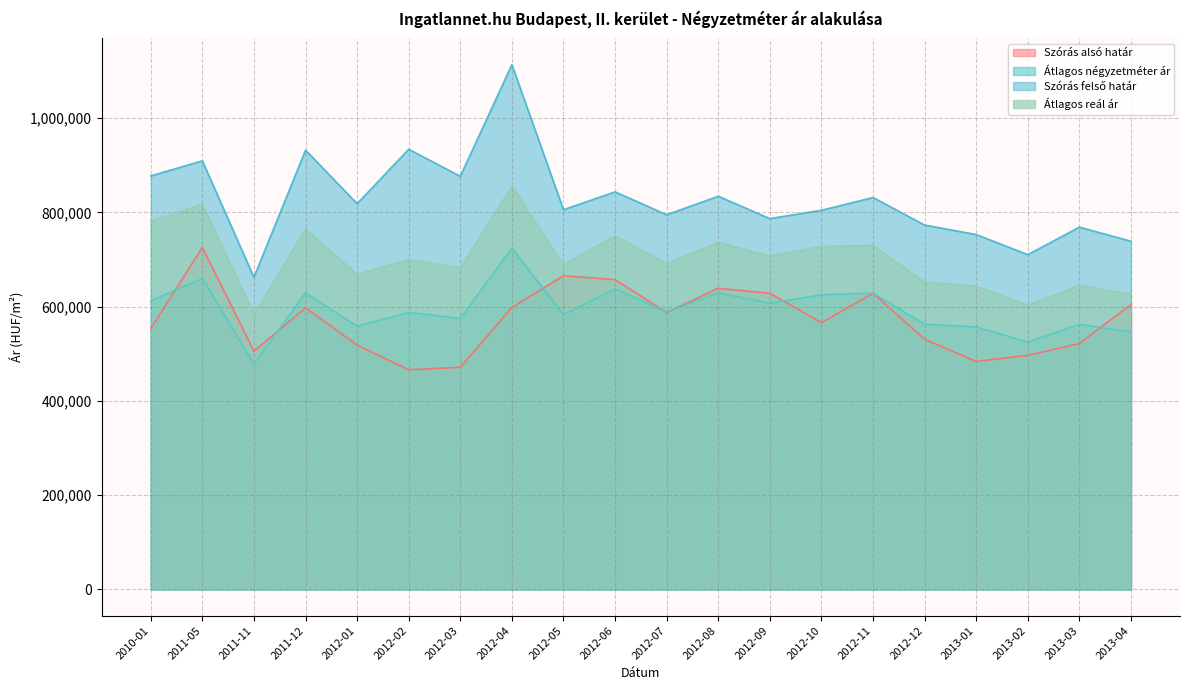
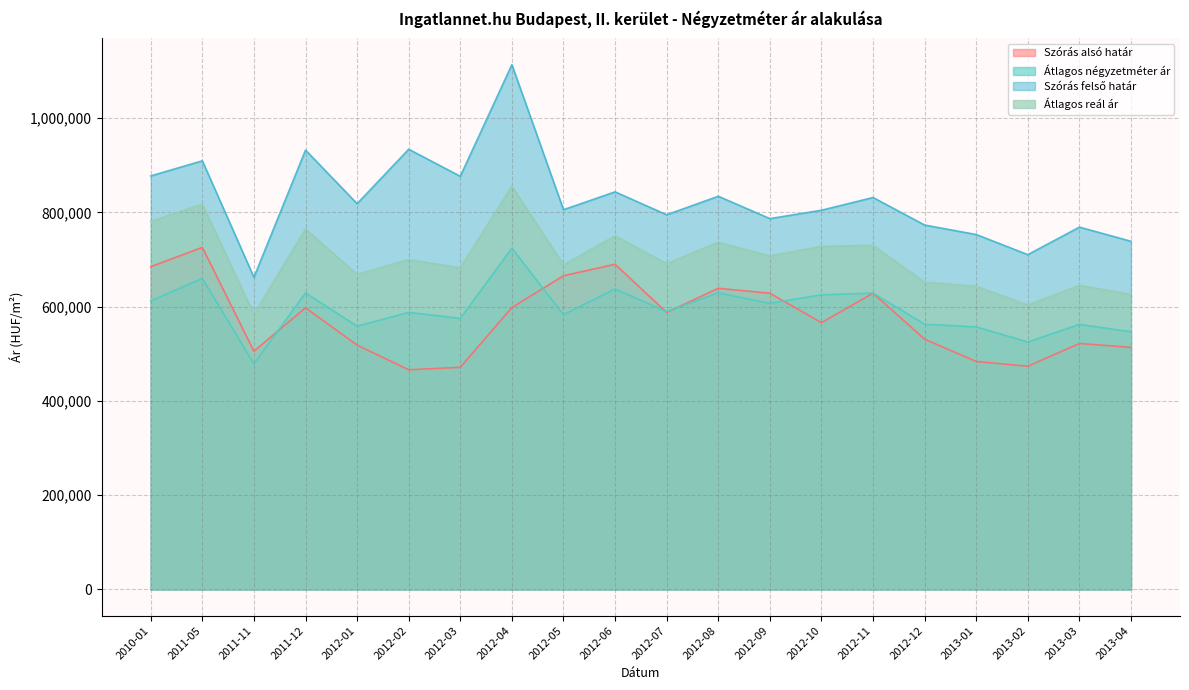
  {
    "Szórás alsó határ": {
-     "2010-01": "550,000",
+     "2010-01": "680,000",
      "2011-05": "730,000",
      "2011-11": "510,000",
      "2011-12": "600,000",
      "2012-01": "520,000",
      "2012-02": "470,000",
      "2012-03": "470,000",
      "2012-04": "600,000",
      "2012-05": "670,000",
-     "2012-06": "660,000",
+     "2012-06": "690,000",
      "2012-08": "640,000",
      "2012-09": "630,000",
      "2012-10": "570,000",
      "2012-12": "530,000",
      "2013-01": "480,000",
-     "2013-02": "500,000",
+     "2013-02": "470,000",
      "2013-03": "520,000",
-     "2013-04": "600,000"
+     "2013-04": "510,000"
    }
  }
